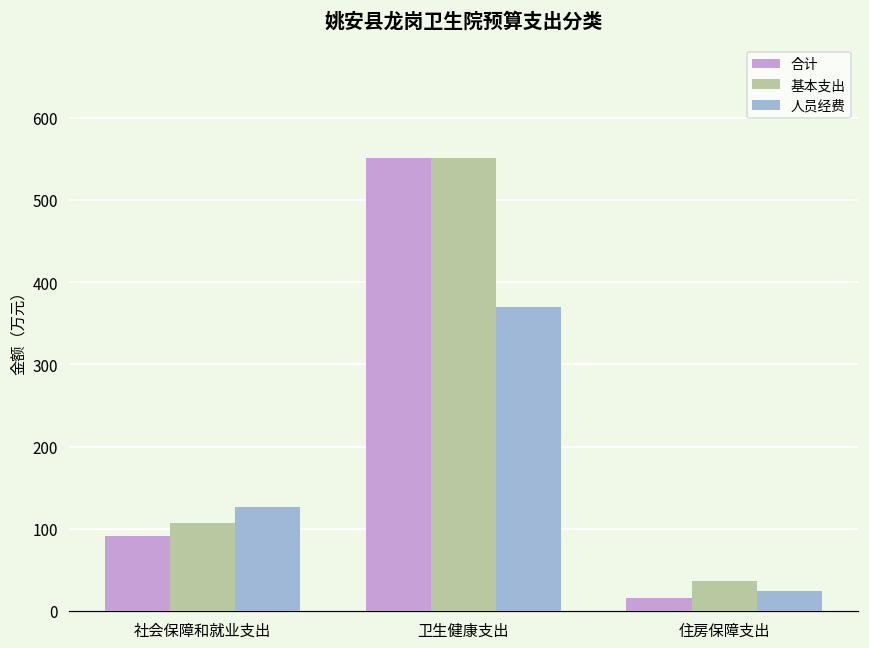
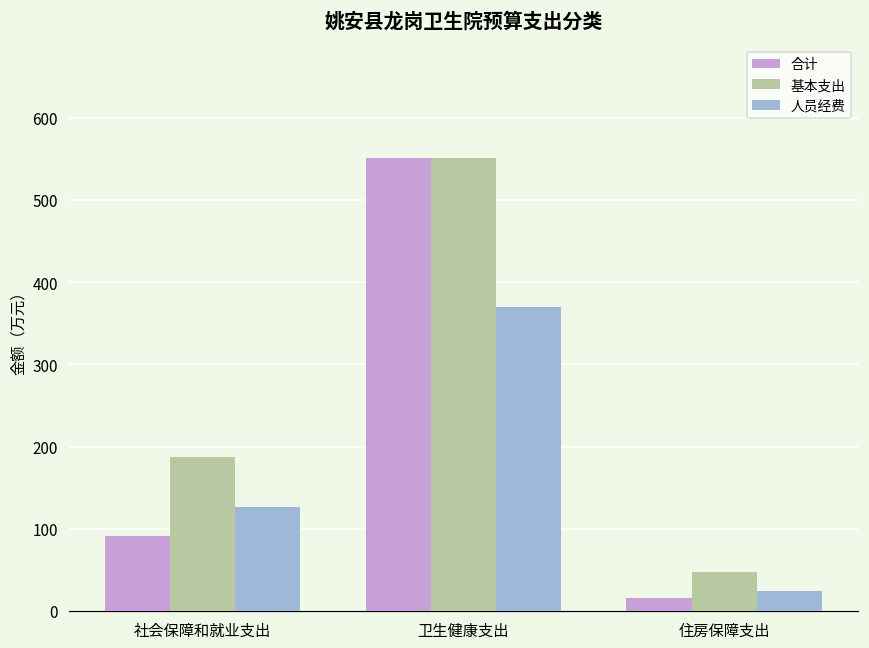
  {
    "基本支出": {
-     "社会保障和就业支出": 110,
+     "社会保障和就业支出": 190,
      "卫生健康支出": 550,
-     "住房保障支出": 40
+     "住房保障支出": 50
    }
  }
